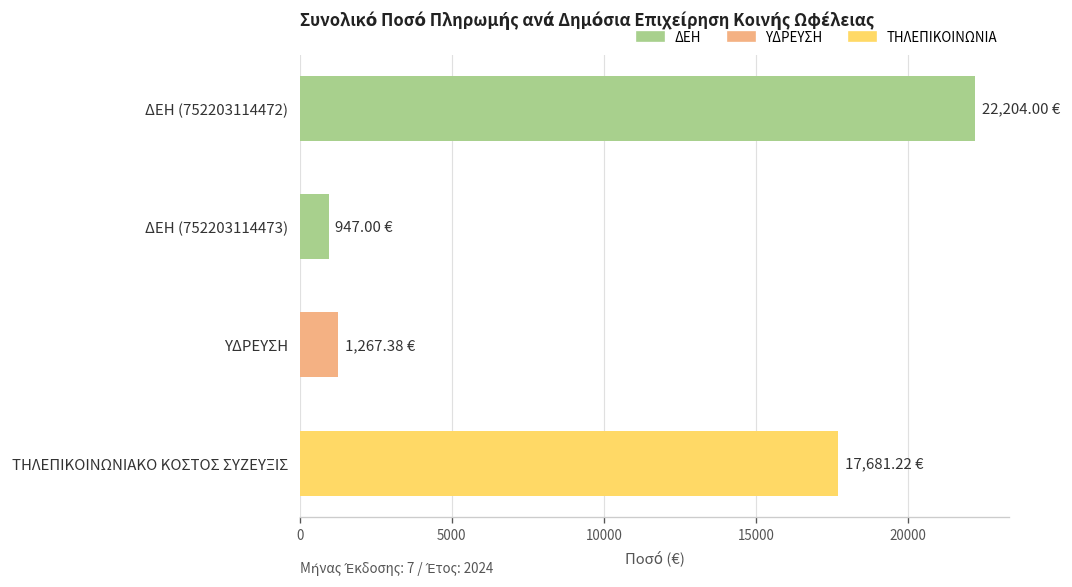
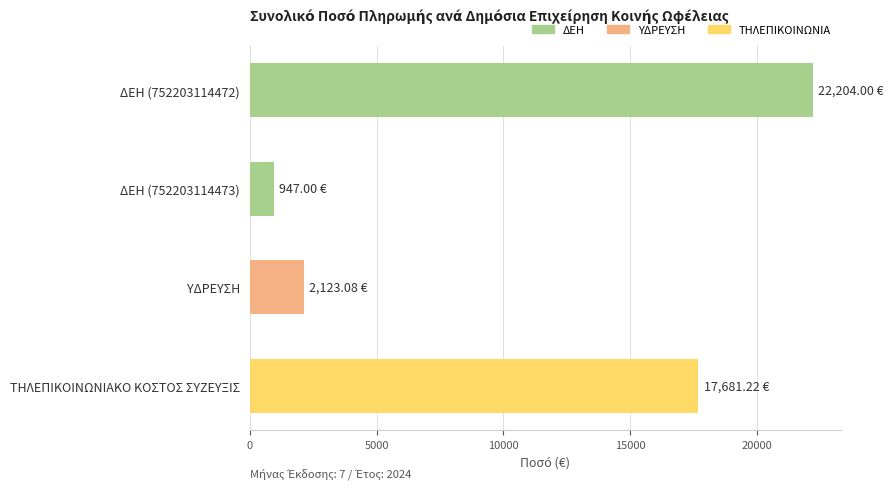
  {
    "ΔΕΗ (752203114472)": "22,204.00",
    "ΔΕΗ (752203114473)": "947.00",
-   "ΥΔΡΕΥΣΗ": "1,267.38",
+   "ΥΔΡΕΥΣΗ": "2,123.08",
    "ΤΗΛΕΠΙΚΟΙΝΩΝΙΑΚΟ ΚΟΣΤΟΣ ΣΥΖΕΥΞΙΣ": "17,681.22"
  }
